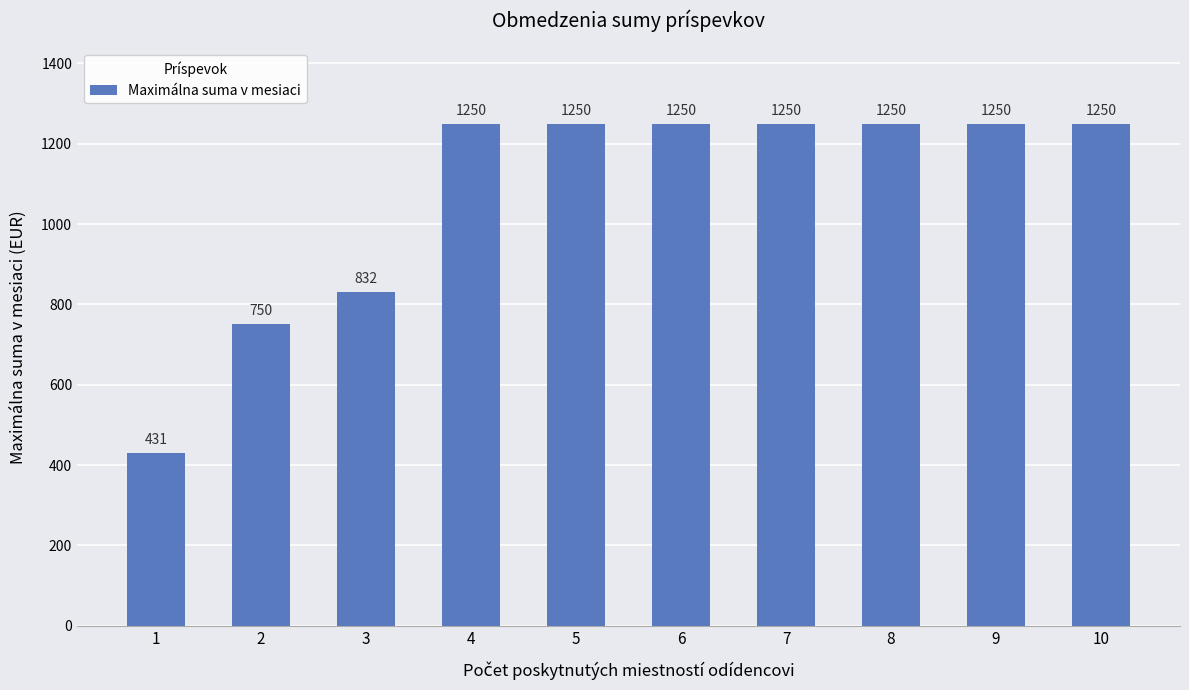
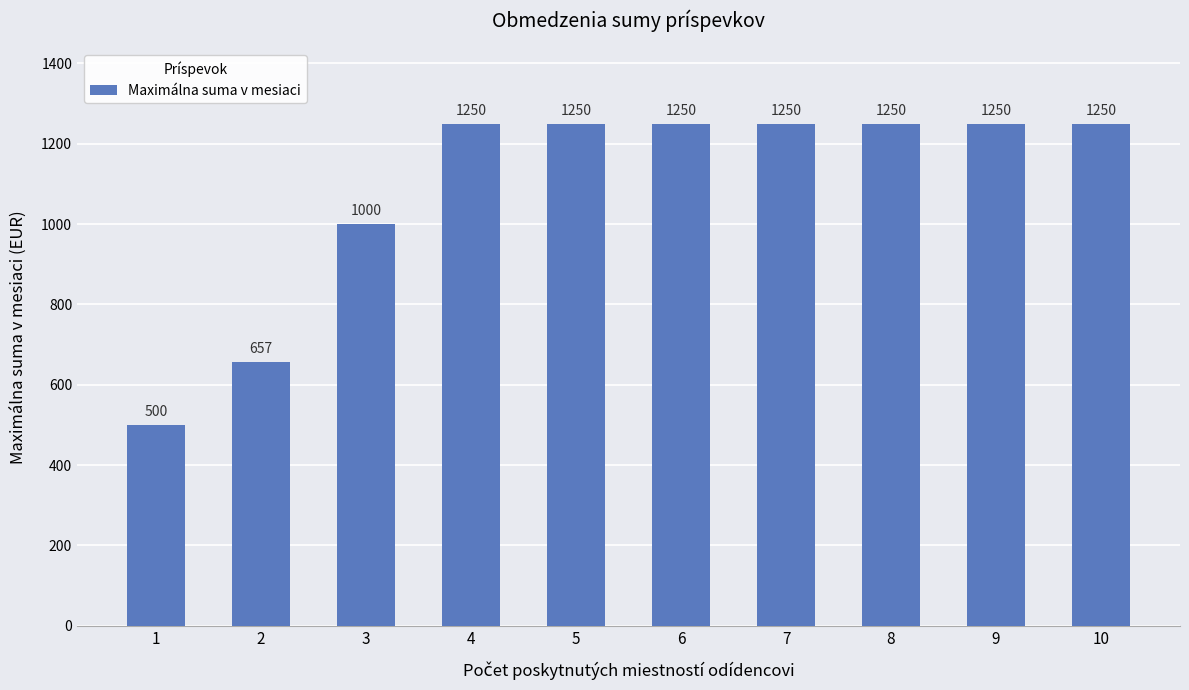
  {
-   "1": 431,
-   "2": 750,
-   "3": 832,
+   "1": 500,
+   "2": 657,
+   "3": 1000,
    "4": 1250,
    "5": 1250,
    "6": 1250,
    "7": 1250,
    "8": 1250,
    "9": 1250,
    "10": 1250
  }
